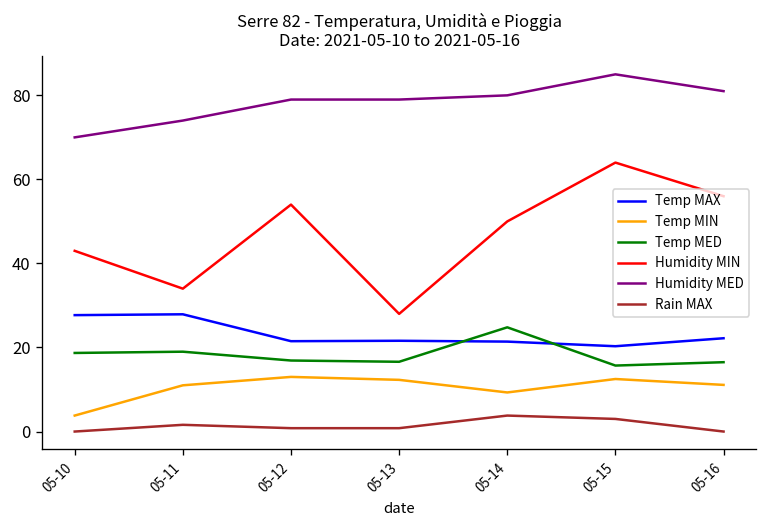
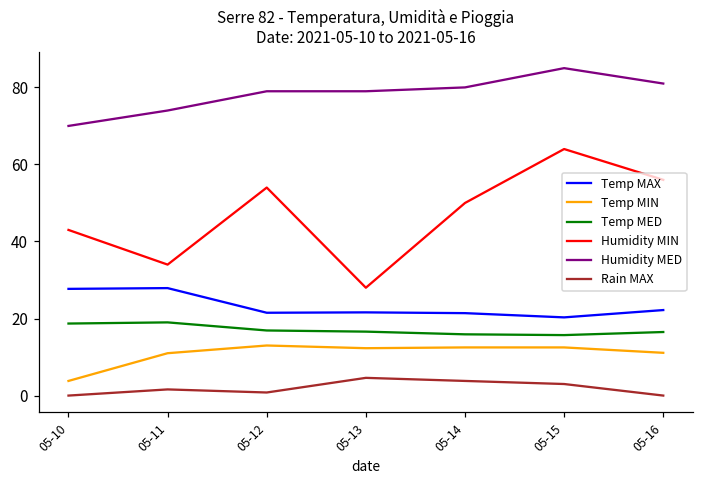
  {
    "Temp MAX": {
      "05-10": 28,
      "05-11": 28,
      "05-12": 22,
      "05-13": 22,
      "05-14": 21,
      "05-15": 20,
      "05-16": 22
    },
    "Temp MIN": {
      "05-10": 4,
      "05-11": 11,
      "05-12": 13,
      "05-13": 12,
-     "05-14": 9,
+     "05-14": 13,
      "05-15": 13,
      "05-16": 11
    },
    "Temp MED": {
      "05-10": 19,
      "05-11": 19,
      "05-12": 17,
      "05-13": 17,
-     "05-14": 25,
+     "05-14": 16,
      "05-15": 16,
      "05-16": 17
    },
    "Humidity MIN": {
      "05-10": 43,
      "05-11": 34,
      "05-12": 54,
      "05-13": 28,
      "05-14": 50,
      "05-15": 64
    },
    "Humidity MED": {
      "05-10": 70,
      "05-11": 74,
      "05-12": 79,
      "05-13": 79,
      "05-14": 80,
      "05-15": 85,
      "05-16": 81
    },
    "Rain MAX": {
      "05-10": 0,
      "05-11": 2,
      "05-12": 1,
-     "05-13": 1,
+     "05-13": 5,
      "05-14": 4,
      "05-15": 3,
      "05-16": 0
    }
  }
